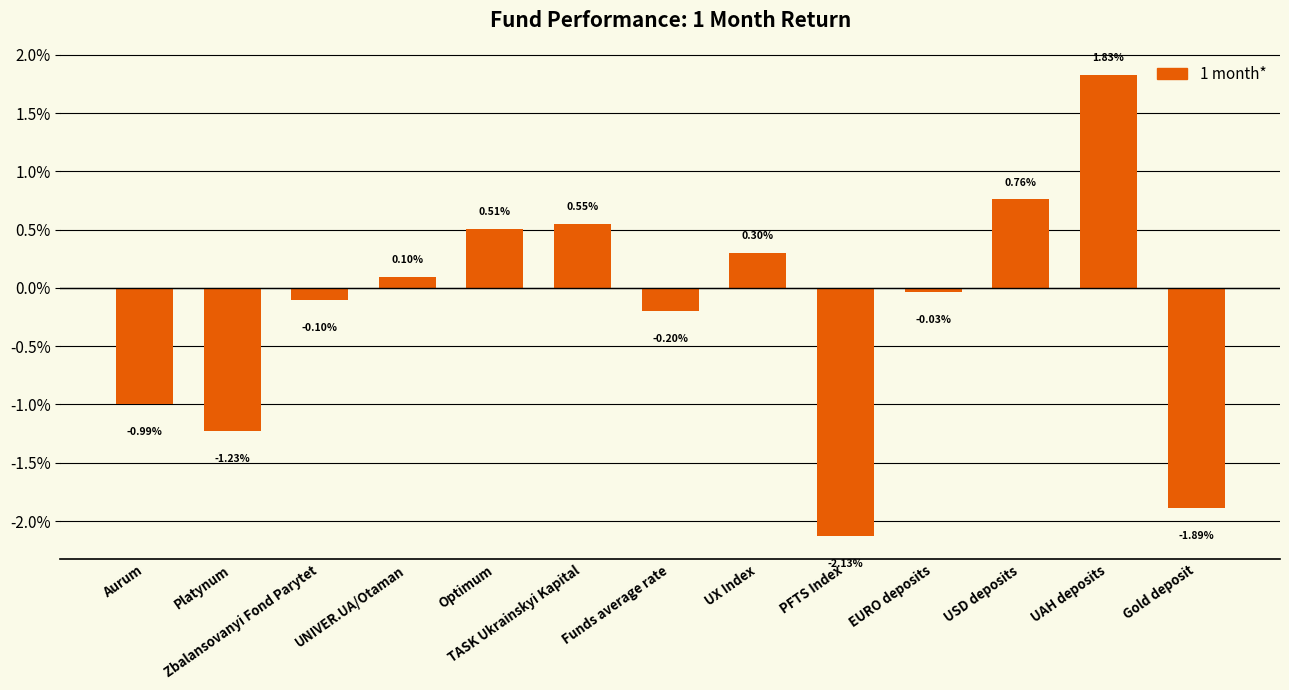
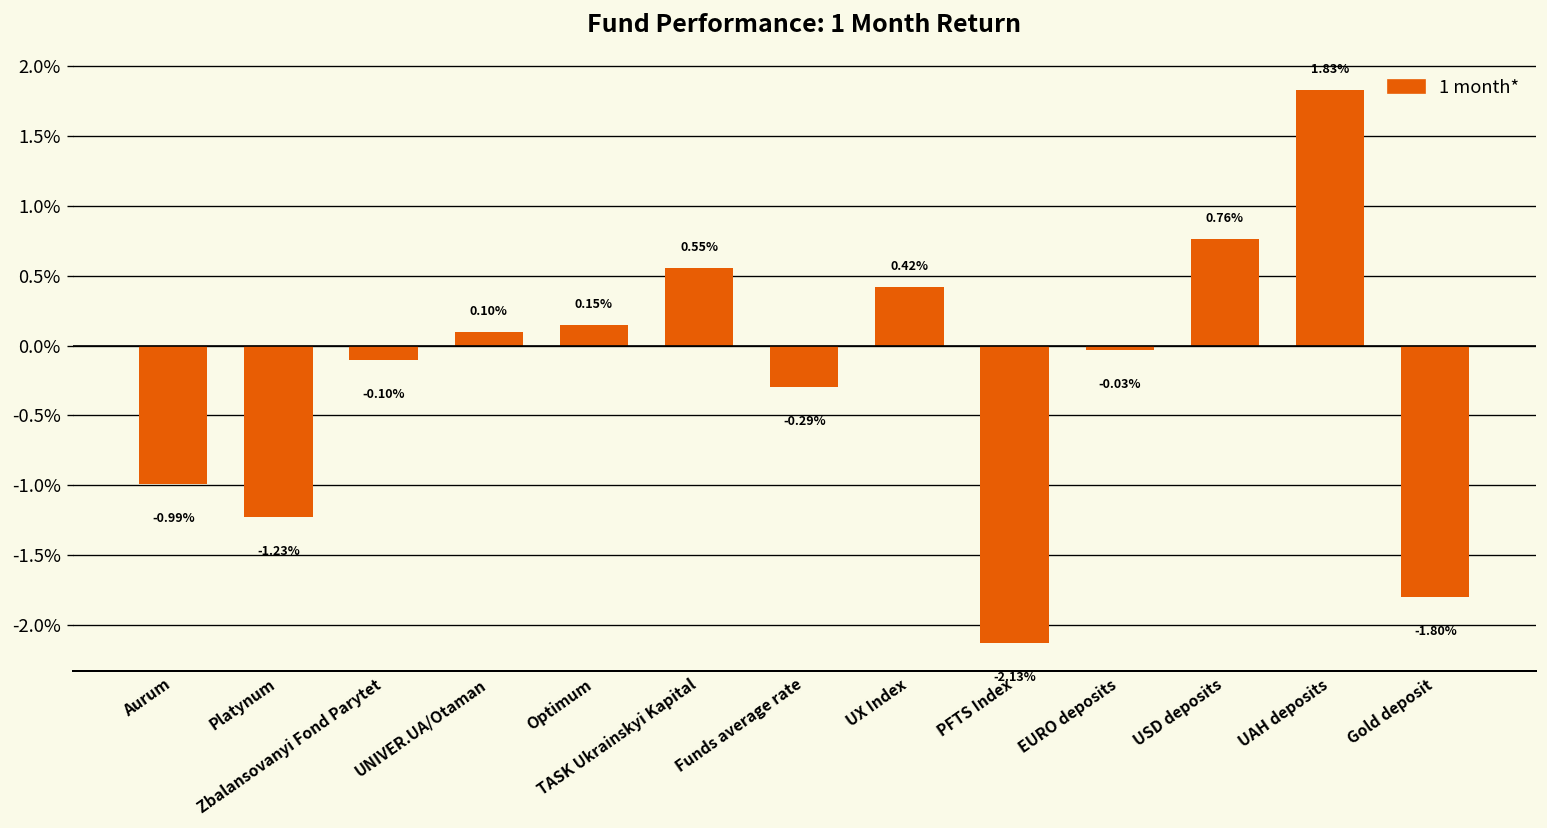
  {
    "Aurum": "-0.99%",
    "Platynum": "-1.23%",
    "Zbalansovanyi Fond Parytet": "-0.10%",
    "UNIVER.UA/Otaman": "0.10%",
-   "Optimum": "0.51%",
+   "Optimum": "0.15%",
    "TASK Ukrainskyi Kapital": "0.55%",
-   "Funds average rate": "-0.20%",
-   "UX Index": "0.30%",
+   "Funds average rate": "-0.29%",
+   "UX Index": "0.42%",
    "PFTS Index": "-2.13%",
    "EURO deposits": "-0.03%",
    "USD deposits": "0.76%",
    "UAH deposits": "1.83%",
-   "Gold deposit": "-1.89%"
+   "Gold deposit": "-1.80%"
  }
